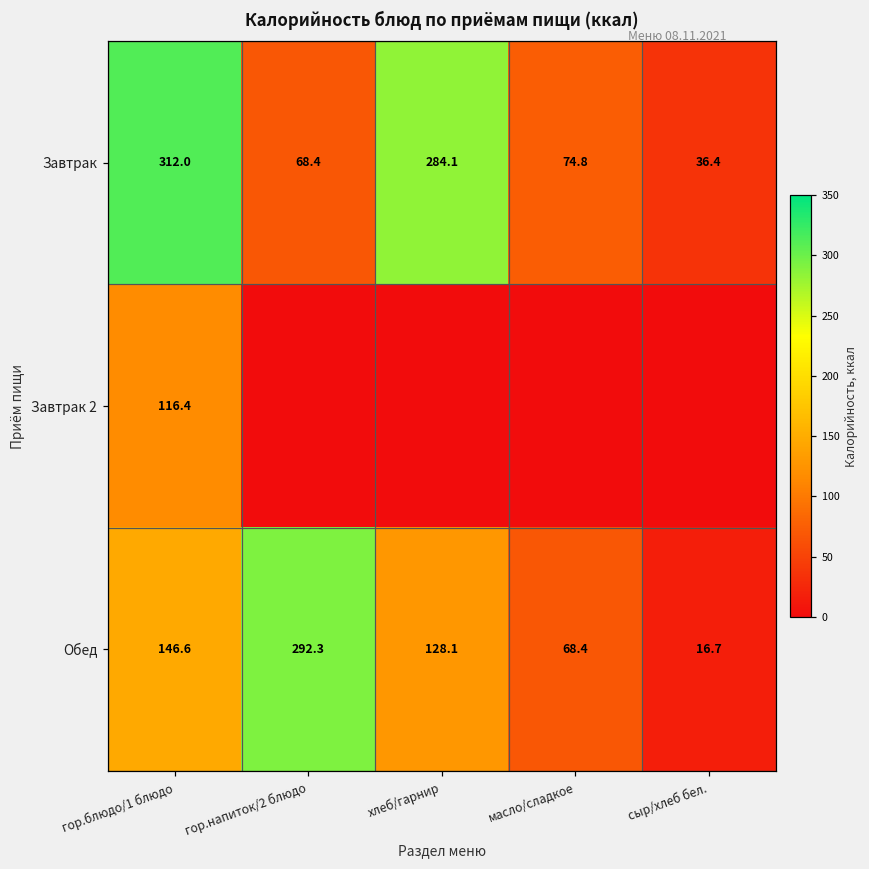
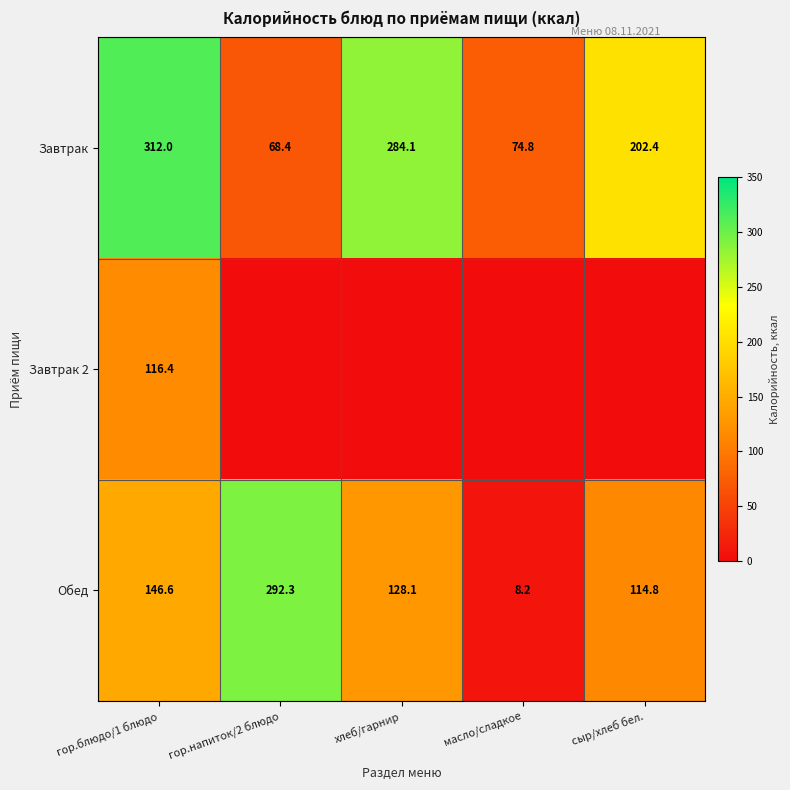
  {
    "Завтрак": {
      "гор.блюдо/1 блюдо": 312.0,
      "гор.напиток/2 блюдо": 68.4,
      "хлеб/гарнир": 284.1,
      "масло/сладкое": 74.8,
-     "сыр/хлеб бел.": 36.4
+     "сыр/хлеб бел.": 202.4
    },
    "Завтрак 2": {
      "гор.блюдо/1 блюдо": 116.4
    },
    "Обед": {
      "гор.блюдо/1 блюдо": 146.6,
      "гор.напиток/2 блюдо": 292.3,
      "хлеб/гарнир": 128.1,
-     "масло/сладкое": 68.4,
-     "сыр/хлеб бел.": 16.7
+     "масло/сладкое": 8.2,
+     "сыр/хлеб бел.": 114.8
    }
  }
